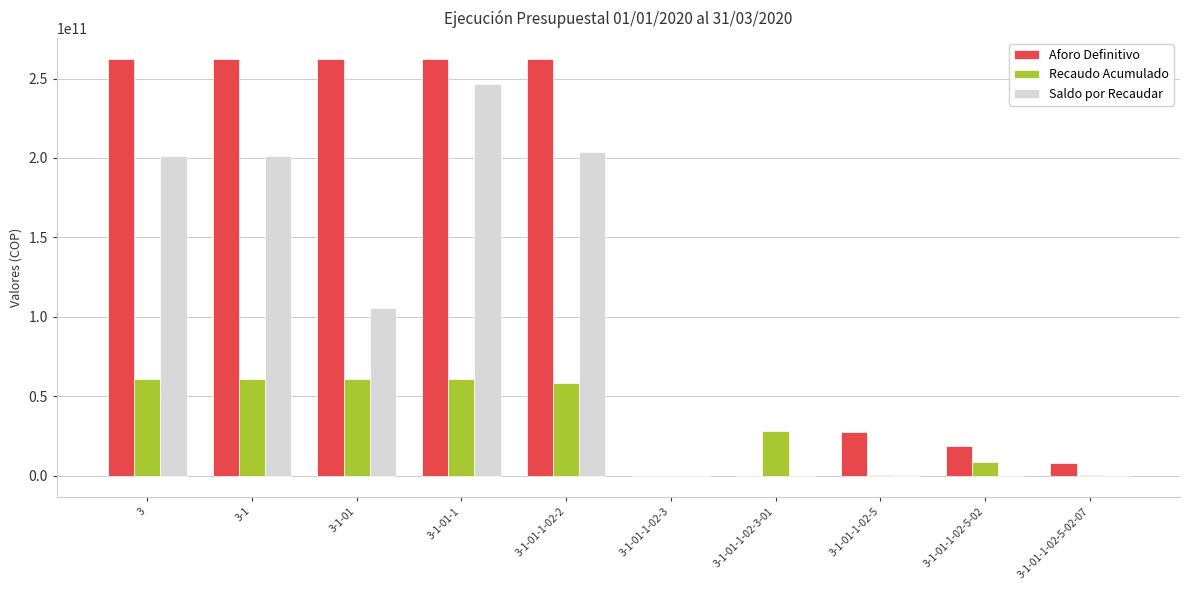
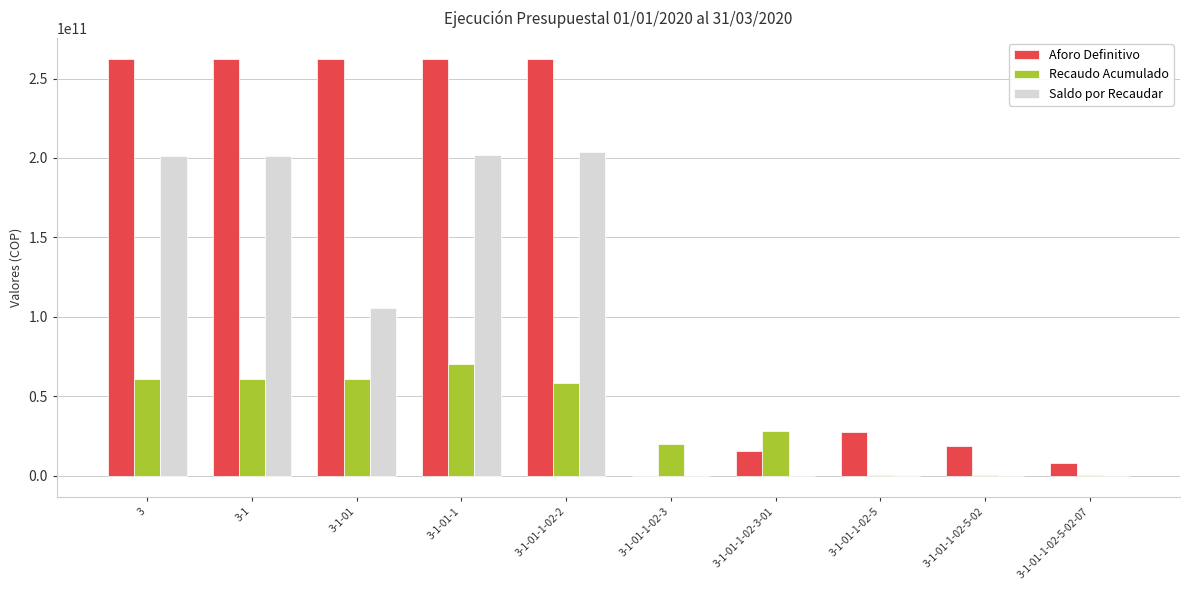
  {
    "Aforo Definitivo": {
      "3": 262000000000,
      "3-1": 262000000000,
      "3-1-01": 262000000000,
      "3-1-01-1": 262000000000,
      "3-1-01-1-02-2": 262000000000,
      "3-1-01-1-02-3": 0,
-     "3-1-01-1-02-3-01": 0,
+     "3-1-01-1-02-3-01": 15000000000,
      "3-1-01-1-02-5": 28000000000,
      "3-1-01-1-02-5-02": 19000000000,
      "3-1-01-1-02-5-02-07": 8000000000
    },
    "Recaudo Acumulado": {
      "3": 61000000000,
      "3-1": 61000000000,
      "3-1-01": 61000000000,
-     "3-1-01-1": 61000000000,
+     "3-1-01-1": 70000000000,
      "3-1-01-1-02-2": 58000000000,
-     "3-1-01-1-02-3": 0,
+     "3-1-01-1-02-3": 20000000000,
      "3-1-01-1-02-3-01": 28000000000,
-     "3-1-01-1-02-5-02": 8000000000
+     "3-1-01-1-02-5-02": 0
    },
    "Saldo por Recaudar": {
      "3": 201000000000,
      "3-1": 201000000000,
      "3-1-01": 106000000000,
-     "3-1-01-1": 246000000000,
+     "3-1-01-1": 202000000000,
      "3-1-01-1-02-2": 204000000000
    }
  }
